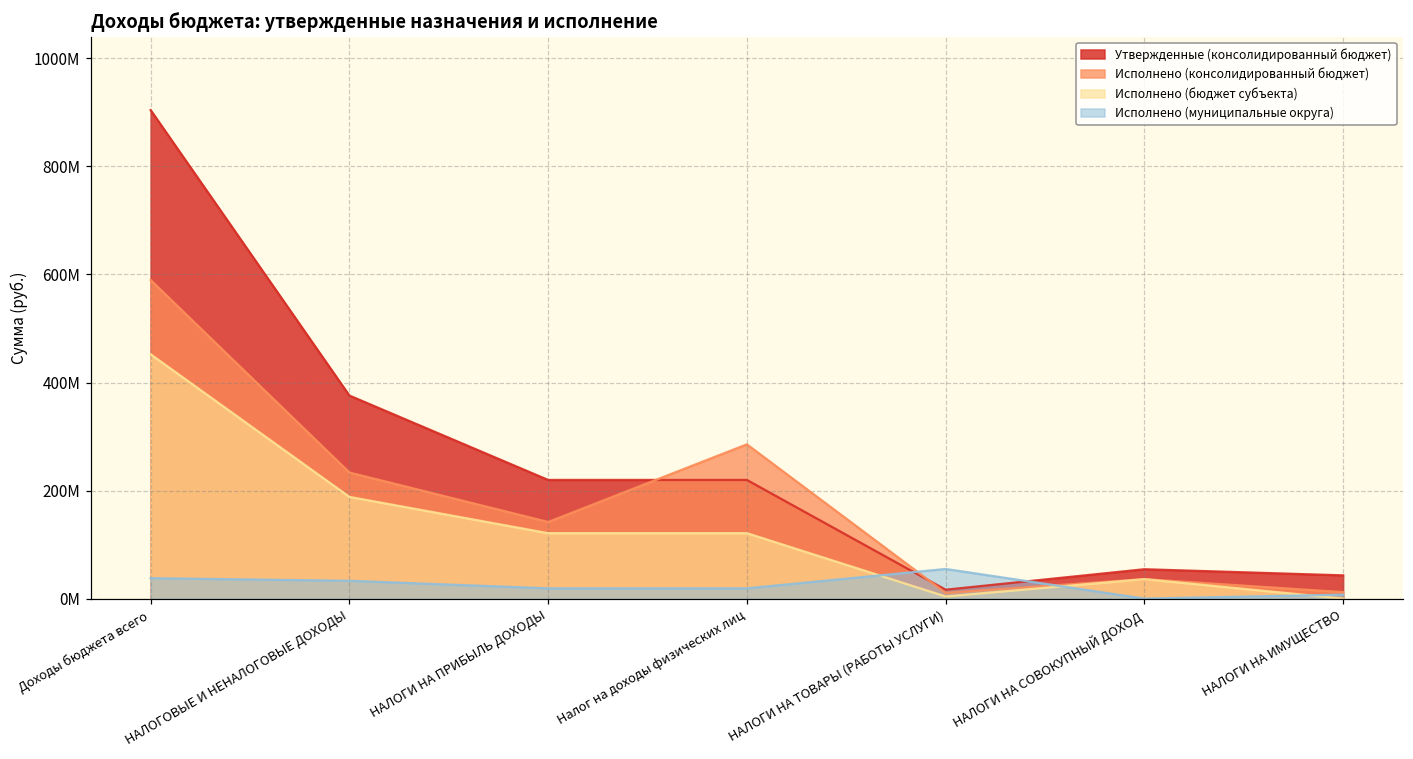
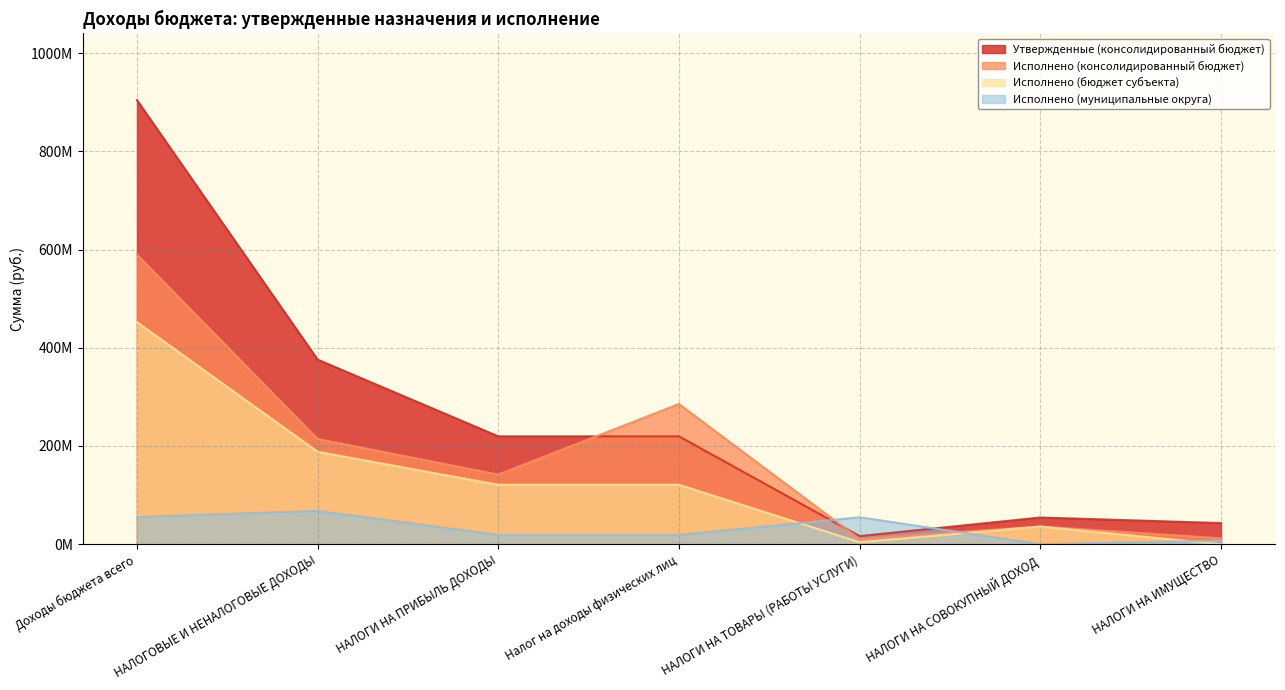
  {
    "Утвержденные (консолидированный бюджет)": {
      "Доходы бюджета всего": 900000000,
      "НАЛОГОВЫЕ И НЕНАЛОГОВЫЕ ДОХОДЫ": 380000000,
      "НАЛОГИ НА ПРИБЫЛЬ ДОХОДЫ": 220000000,
      "Налог на доходы физических лиц": 220000000,
      "НАЛОГИ НА ТОВАРЫ (РАБОТЫ УСЛУГИ)": 20000000,
      "НАЛОГИ НА СОВОКУПНЫЙ ДОХОД": 50000000,
      "НАЛОГИ НА ИМУЩЕСТВО": 40000000
    },
    "Исполнено (консолидированный бюджет)": {
      "Доходы бюджета всего": 590000000,
-     "НАЛОГОВЫЕ И НЕНАЛОГОВЫЕ ДОХОДЫ": 230000000,
+     "НАЛОГОВЫЕ И НЕНАЛОГОВЫЕ ДОХОДЫ": 210000000,
      "НАЛОГИ НА ПРИБЫЛЬ ДОХОДЫ": 140000000,
      "Налог на доходы физических лиц": 290000000,
      "НАЛОГИ НА ТОВАРЫ (РАБОТЫ УСЛУГИ)": 10000000
    },
    "Исполнено (бюджет субъекта)": {
      "Доходы бюджета всего": 450000000,
      "НАЛОГОВЫЕ И НЕНАЛОГОВЫЕ ДОХОДЫ": 190000000,
      "НАЛОГИ НА ПРИБЫЛЬ ДОХОДЫ": 120000000,
      "Налог на доходы физических лиц": 120000000,
      "НАЛОГИ НА ТОВАРЫ (РАБОТЫ УСЛУГИ)": 0,
      "НАЛОГИ НА ИМУЩЕСТВО": 0
    },
    "Исполнено (муниципальные округа)": {
-     "Доходы бюджета всего": 40000000,
-     "НАЛОГОВЫЕ И НЕНАЛОГОВЫЕ ДОХОДЫ": 30000000,
+     "Доходы бюджета всего": 60000000,
+     "НАЛОГОВЫЕ И НЕНАЛОГОВЫЕ ДОХОДЫ": 70000000,
      "НАЛОГИ НА ПРИБЫЛЬ ДОХОДЫ": 20000000,
      "Налог на доходы физических лиц": 20000000,
      "НАЛОГИ НА ТОВАРЫ (РАБОТЫ УСЛУГИ)": 50000000,
      "НАЛОГИ НА СОВОКУПНЫЙ ДОХОД": 0
    }
  }
